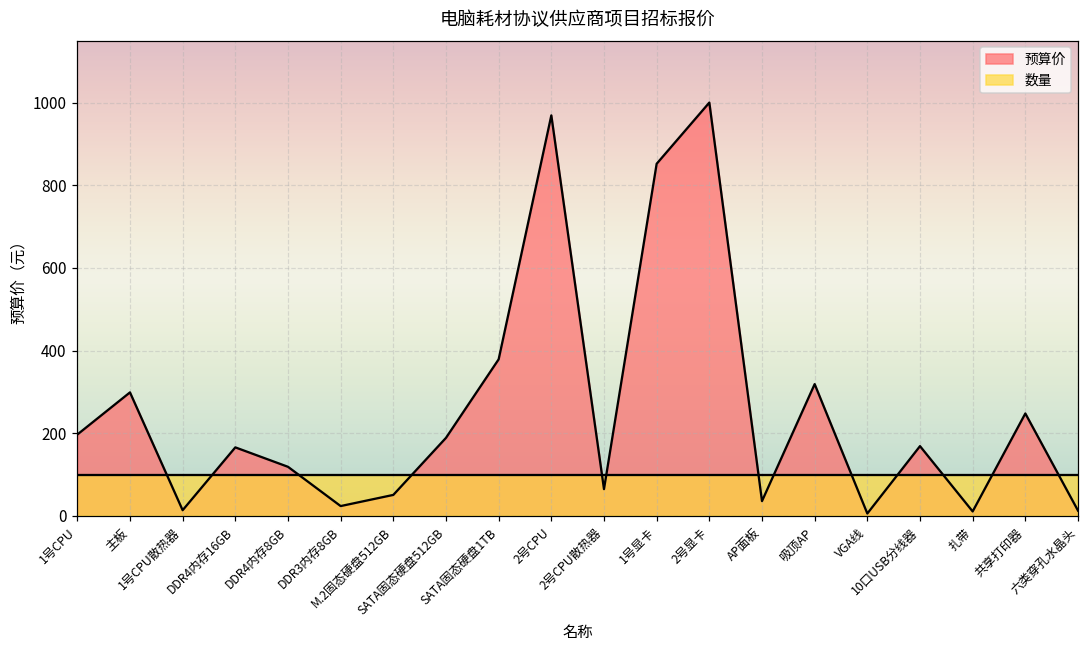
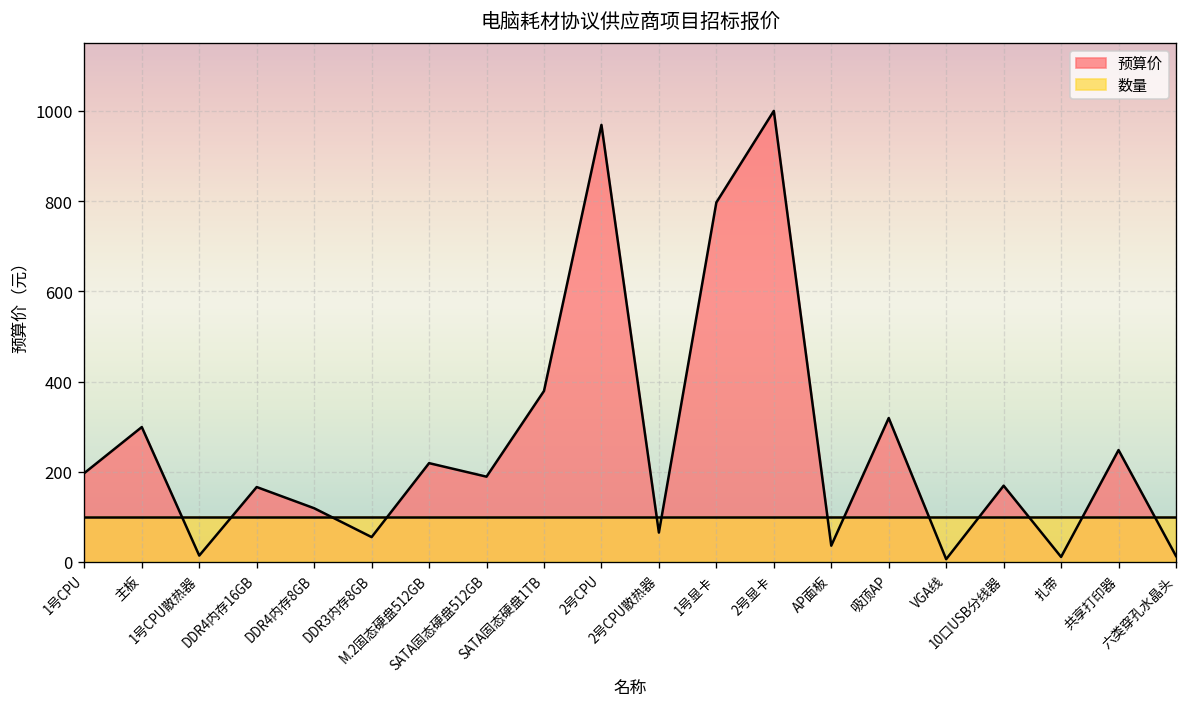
  {
    "预算价": {
      "1号CPU": 200,
      "主板": 300,
      "1号CPU散热器": 10,
      "DDR4内存16GB": 170,
      "DDR4内存8GB": 120,
-     "DDR3内存8GB": 20,
-     "M.2固态硬盘512GB": 50,
+     "DDR3内存8GB": 60,
+     "M.2固态硬盘512GB": 220,
      "SATA固态硬盘512GB": 190,
      "SATA固态硬盘1TB": 380,
      "2号CPU": 970,
      "2号CPU散热器": 70,
-     "1号显卡": 850,
+     "1号显卡": 800,
      "2号显卡": 1000,
      "AP面板": 40,
      "吸顶AP": 320,
      "VGA线": 10,
      "10口USB分线器": 170,
      "扎带": 10,
      "共享打印器": 250,
      "六类穿孔水晶头": 10
    },
    "数量": {
      "1号CPU": 100,
      "主板": 100,
      "1号CPU散热器": 100,
      "DDR4内存16GB": 100,
      "DDR4内存8GB": 100,
      "DDR3内存8GB": 100,
      "M.2固态硬盘512GB": 100,
      "SATA固态硬盘512GB": 100,
      "SATA固态硬盘1TB": 100,
      "2号CPU": 100,
      "2号CPU散热器": 100,
      "1号显卡": 100,
      "2号显卡": 100,
      "AP面板": 100,
      "吸顶AP": 100,
      "VGA线": 100,
      "10口USB分线器": 100,
      "扎带": 100,
      "共享打印器": 100,
      "六类穿孔水晶头": 100
    }
  }
